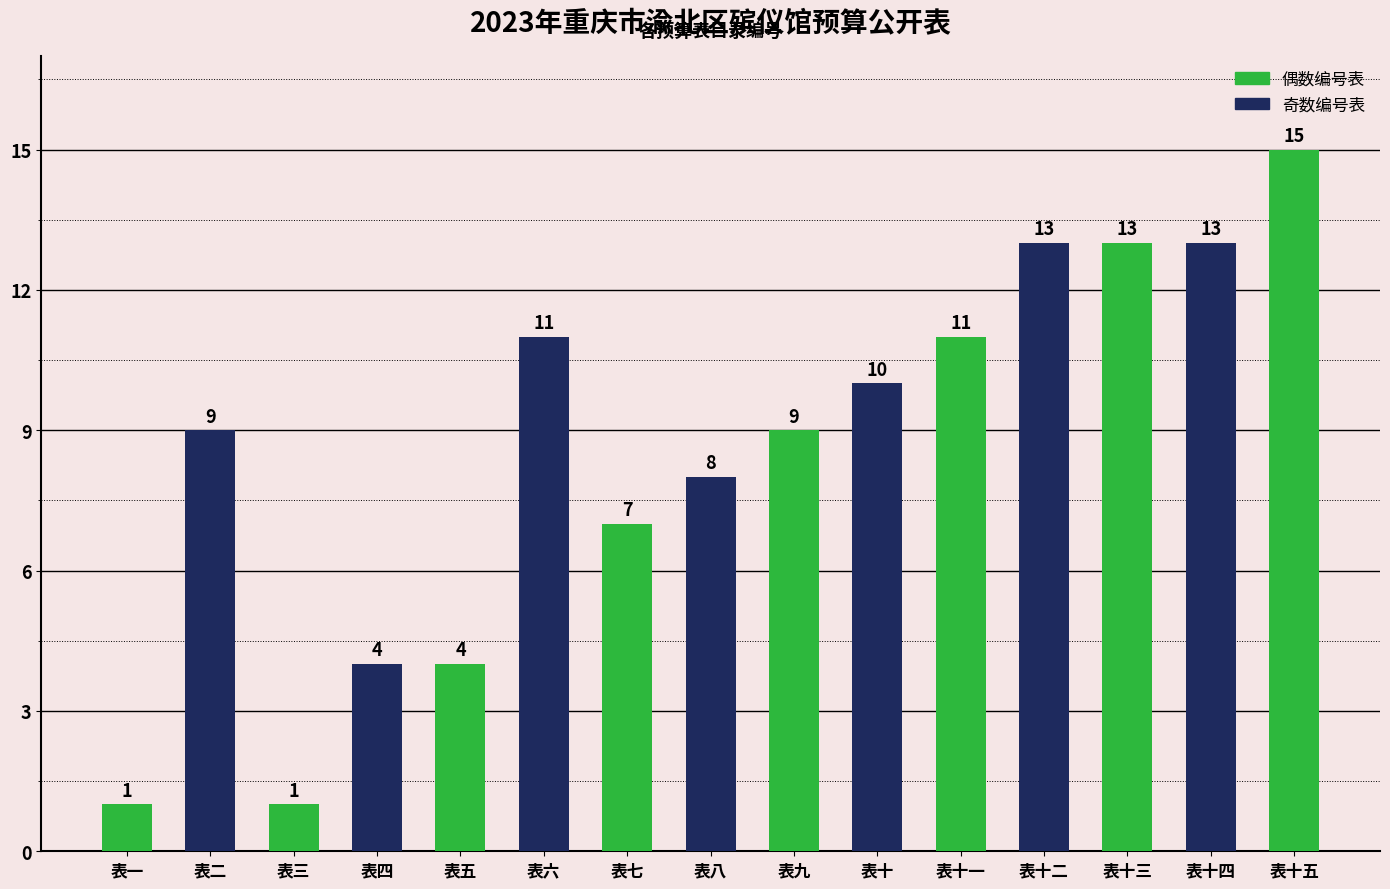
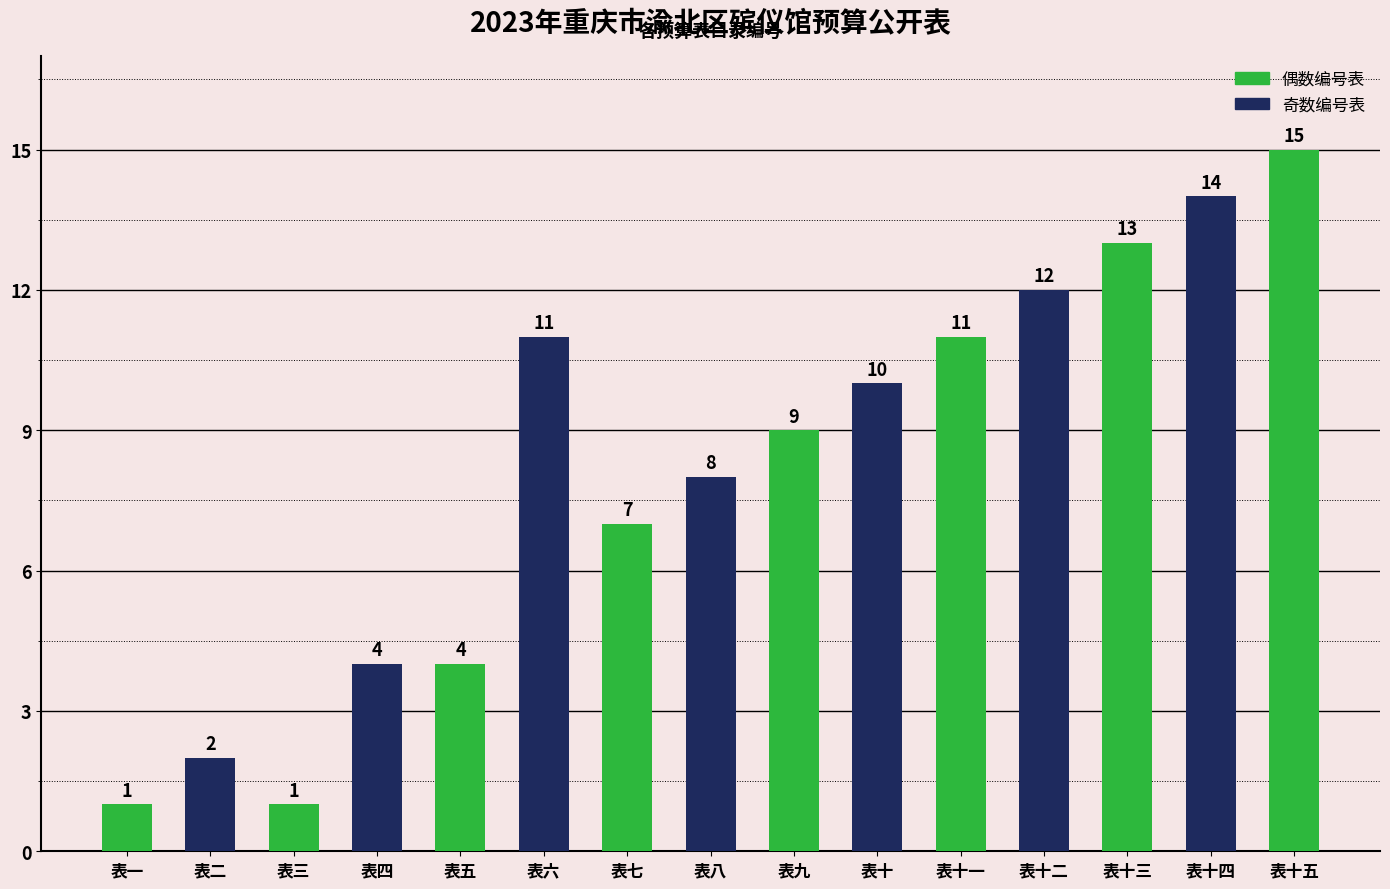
  {
    "表一": 1,
-   "表二": 9,
+   "表二": 2,
    "表三": 1,
    "表四": 4,
    "表五": 4,
    "表六": 11,
    "表七": 7,
    "表八": 8,
    "表九": 9,
    "表十": 10,
    "表十一": 11,
-   "表十二": 13,
+   "表十二": 12,
    "表十三": 13,
-   "表十四": 13,
+   "表十四": 14,
    "表十五": 15
  }
